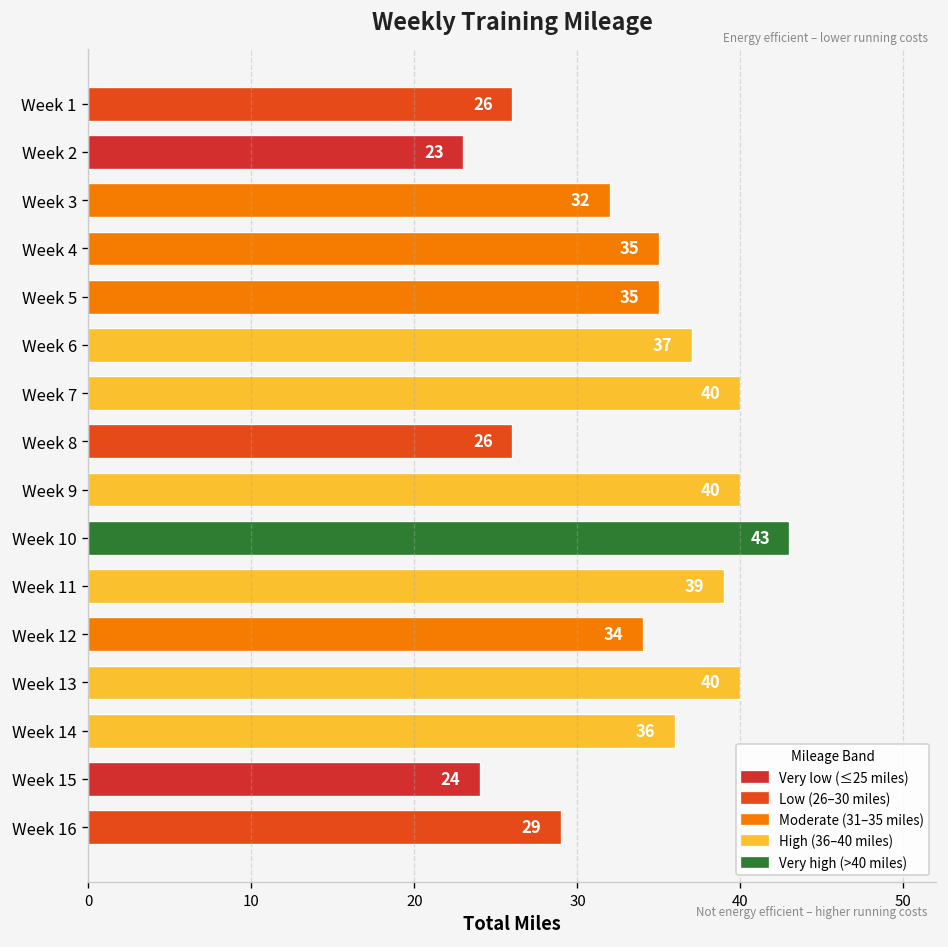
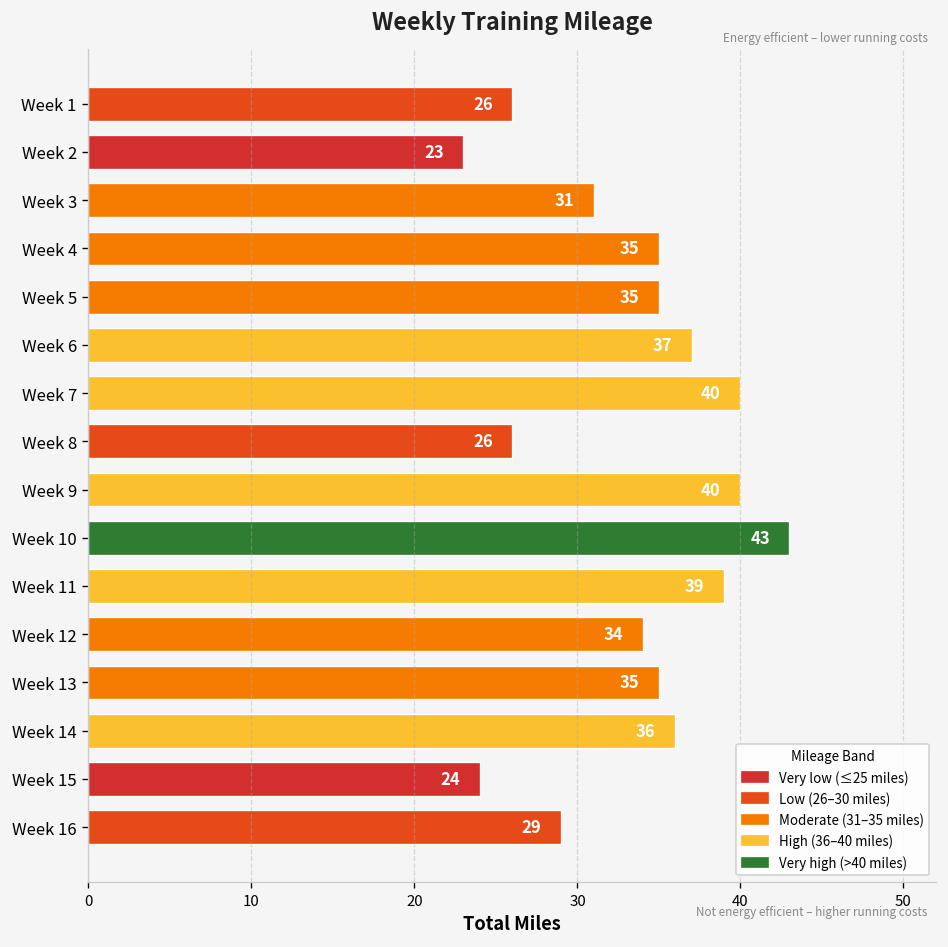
  {
    "Week 1": 26,
    "Week 2": 23,
-   "Week 3": 32,
+   "Week 3": 31,
    "Week 4": 35,
    "Week 5": 35,
    "Week 6": 37,
    "Week 7": 40,
    "Week 8": 26,
    "Week 9": 40,
    "Week 10": 43,
    "Week 11": 39,
    "Week 12": 34,
-   "Week 13": 40,
+   "Week 13": 35,
    "Week 14": 36,
    "Week 15": 24,
    "Week 16": 29
  }
